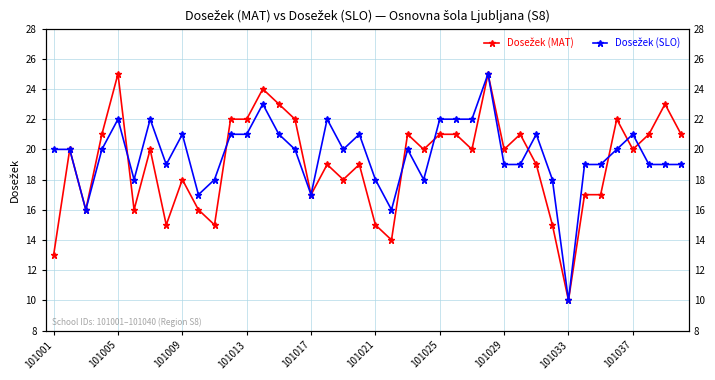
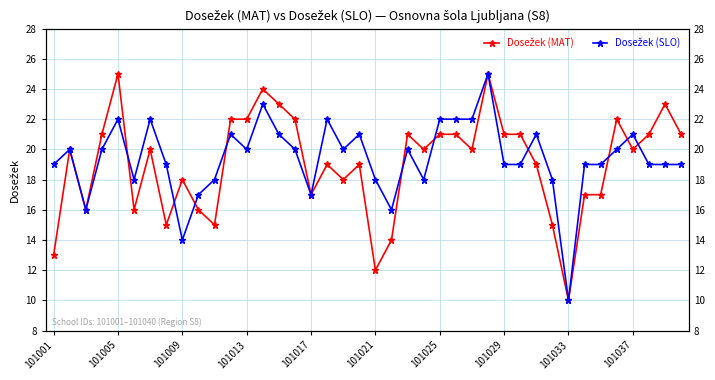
  {
    "Dosežek (MAT)": {
      "101001": 13,
      "101005": 25,
      "101009": 18,
      "101013": 22,
-     "101021": 15,
+     "101021": 12,
      "101025": 21,
-     "101029": 20,
+     "101029": 21,
      "101037": 20
    },
    "Dosežek (SLO)": {
-     "101001": 20,
+     "101001": 19,
      "101005": 22,
-     "101009": 21,
-     "101013": 21,
+     "101009": 14,
+     "101013": 20,
      "101021": 18,
      "101025": 22,
      "101029": 19,
      "101037": 21
    }
  }
